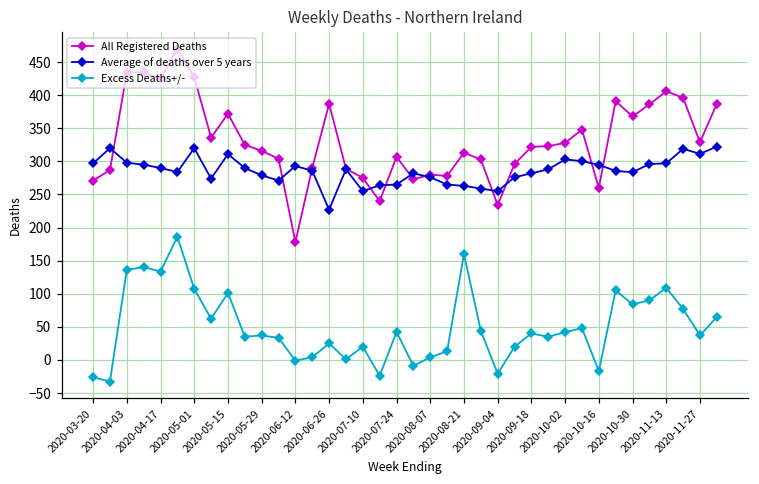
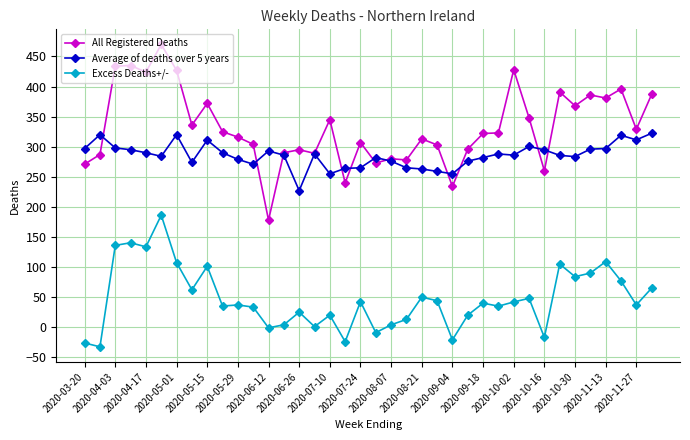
  {
    "All Registered Deaths": {
      "2020-03-20": 270,
      "2020-05-15": 370,
      "2020-05-29": 320,
      "2020-06-12": 180,
-     "2020-06-26": 390,
-     "2020-07-10": 280,
+     "2020-06-26": 300,
+     "2020-07-10": 350,
      "2020-07-24": 310,
      "2020-08-21": 310,
      "2020-09-04": 230,
      "2020-09-18": 320,
-     "2020-10-02": 330,
+     "2020-10-02": 430,
      "2020-10-16": 260,
      "2020-10-30": 370,
-     "2020-11-13": 410,
+     "2020-11-13": 380,
      "2020-11-27": 330
    },
    "Average of deaths over 5 years": {
      "2020-03-20": 300,
      "2020-04-03": 300,
      "2020-04-17": 290,
      "2020-05-01": 320,
      "2020-05-15": 310,
      "2020-05-29": 280,
      "2020-06-12": 290,
      "2020-06-26": 230,
      "2020-07-10": 260,
      "2020-07-24": 270,
      "2020-08-21": 260,
      "2020-09-04": 260,
      "2020-09-18": 280,
-     "2020-10-02": 300,
+     "2020-10-02": 290,
      "2020-10-16": 290,
      "2020-10-30": 280,
      "2020-11-13": 300,
      "2020-11-27": 310
    },
    "Excess Deaths+/-": {
      "2020-03-20": -30,
      "2020-04-03": 140,
      "2020-04-17": 130,
      "2020-05-01": 110,
      "2020-05-15": 100,
      "2020-05-29": 40,
      "2020-06-12": 0,
      "2020-06-26": 30,
      "2020-07-10": 20,
      "2020-07-24": 40,
      "2020-08-07": 0,
-     "2020-08-21": 160,
+     "2020-08-21": 50,
      "2020-09-04": -20,
      "2020-09-18": 40,
      "2020-10-02": 40,
      "2020-10-16": -20,
      "2020-10-30": 80,
      "2020-11-13": 110,
      "2020-11-27": 40
    }
  }
